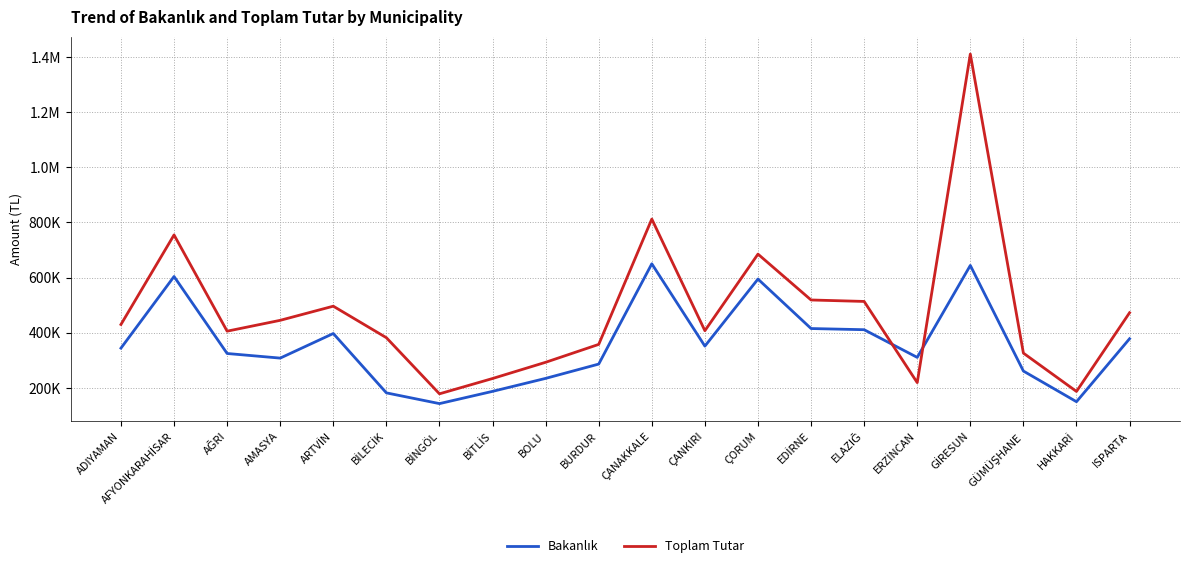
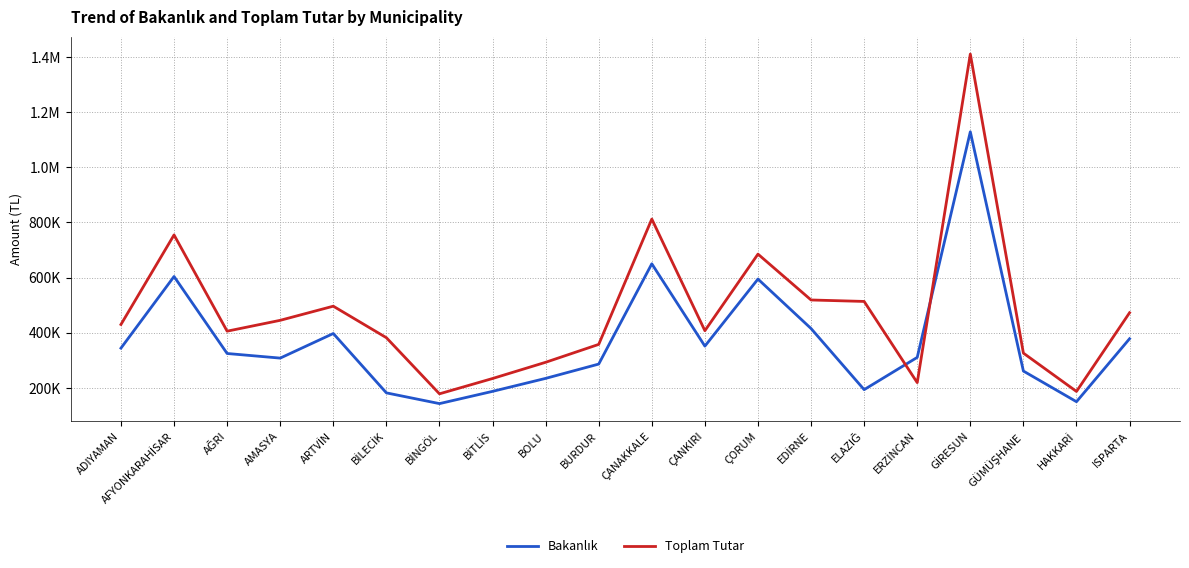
  {
    "Bakanlık": {
      "ADIYAMAN": 340000,
      "AFYONKARAHİSAR": 600000,
      "AĞRI": 320000,
      "AMASYA": 310000,
      "ARTVİN": 400000,
      "BİLECİK": 180000,
      "BİNGÖL": 140000,
      "BİTLİS": 190000,
      "BOLU": 230000,
      "BURDUR": 290000,
      "ÇANAKKALE": 650000,
      "ÇANKIRI": 350000,
      "ÇORUM": 590000,
      "EDİRNE": 410000,
-     "ELAZIĞ": 410000,
+     "ELAZIĞ": 190000,
      "ERZİNCAN": 310000,
-     "GİRESUN": 640000,
+     "GİRESUN": 1130000,
      "GÜMÜŞHANE": 260000,
      "HAKKARİ": 150000,
      "ISPARTA": 380000
    },
    "Toplam Tutar": {
      "ADIYAMAN": 430000,
      "AFYONKARAHİSAR": 750000,
      "AĞRI": 410000,
      "AMASYA": 440000,
      "ARTVİN": 500000,
      "BİLECİK": 380000,
      "BİNGÖL": 180000,
      "BİTLİS": 230000,
      "BOLU": 290000,
      "BURDUR": 360000,
      "ÇANAKKALE": 810000,
      "ÇANKIRI": 410000,
      "ÇORUM": 690000,
      "EDİRNE": 520000,
      "ELAZIĞ": 510000,
      "ERZİNCAN": 220000,
      "GİRESUN": 1410000,
      "GÜMÜŞHANE": 330000,
      "HAKKARİ": 190000,
      "ISPARTA": 470000
    }
  }
